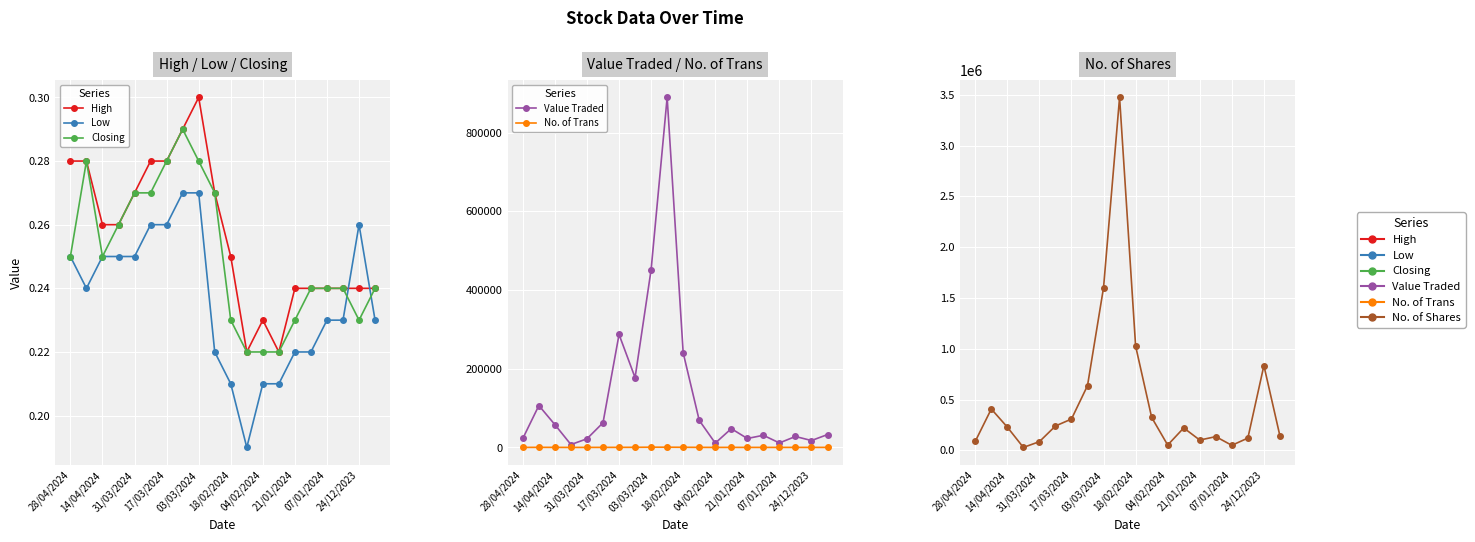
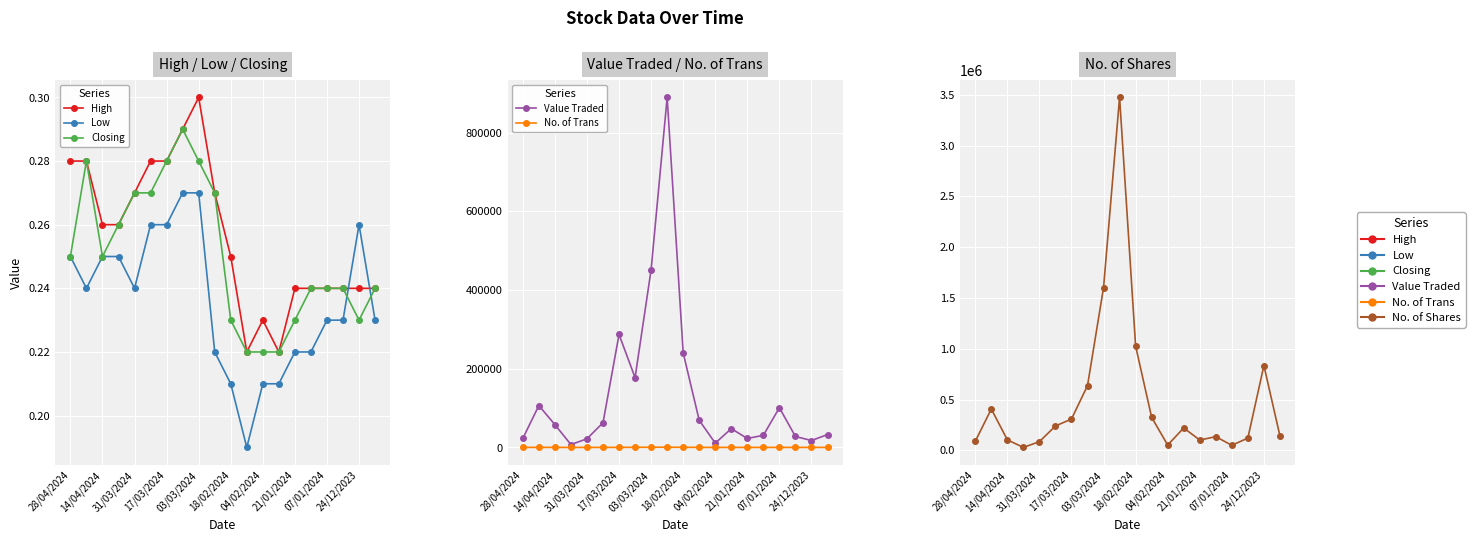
  {
    "High / Low / Closing": {
      "High": {
        "28/04/2024": 0.28,
        "14/04/2024": 0.26,
        "03/03/2024": 0.30,
        "18/02/2024": 0.25,
        "04/02/2024": 0.23,
        "21/01/2024": 0.24,
        "24/12/2023": 0.24
      },
      "Low": {
-       "31/03/2024": 0.25,
+       "31/03/2024": 0.24,
        "17/03/2024": 0.26,
        "03/03/2024": 0.27,
        "18/02/2024": 0.21,
        "04/02/2024": 0.21,
        "21/01/2024": 0.22,
        "07/01/2024": 0.23,
        "24/12/2023": 0.26
      },
      "Closing": {
        "03/03/2024": 0.28,
        "18/02/2024": 0.23,
        "04/02/2024": 0.22,
        "21/01/2024": 0.23,
        "24/12/2023": 0.23
      }
    },
    "Value Traded / No. of Trans": {
      "Value Traded": {
        "28/04/2024": 20000,
        "14/04/2024": 60000,
        "31/03/2024": 20000,
        "17/03/2024": 290000,
        "03/03/2024": 450000,
        "18/02/2024": 240000,
        "04/02/2024": 10000,
        "21/01/2024": 20000,
-       "07/01/2024": 10000,
+       "07/01/2024": 100000,
        "24/12/2023": 20000
      },
      "No. of Trans": {
        "28/04/2024": 0,
        "14/04/2024": 0,
        "31/03/2024": 0,
        "17/03/2024": 0,
        "03/03/2024": 0,
        "18/02/2024": 0,
        "04/02/2024": 0,
        "21/01/2024": 0,
        "07/01/2024": 0,
        "24/12/2023": 0
      }
    },
    "No. of Shares": {
      "28/04/2024": 90000,
-     "14/04/2024": 230000,
+     "14/04/2024": 100000,
      "31/03/2024": 90000,
      "17/03/2024": 310000,
      "03/03/2024": 1600000,
      "18/02/2024": 1030000,
      "04/02/2024": 50000,
      "21/01/2024": 100000,
      "07/01/2024": 50000,
      "24/12/2023": 830000
    }
  }
